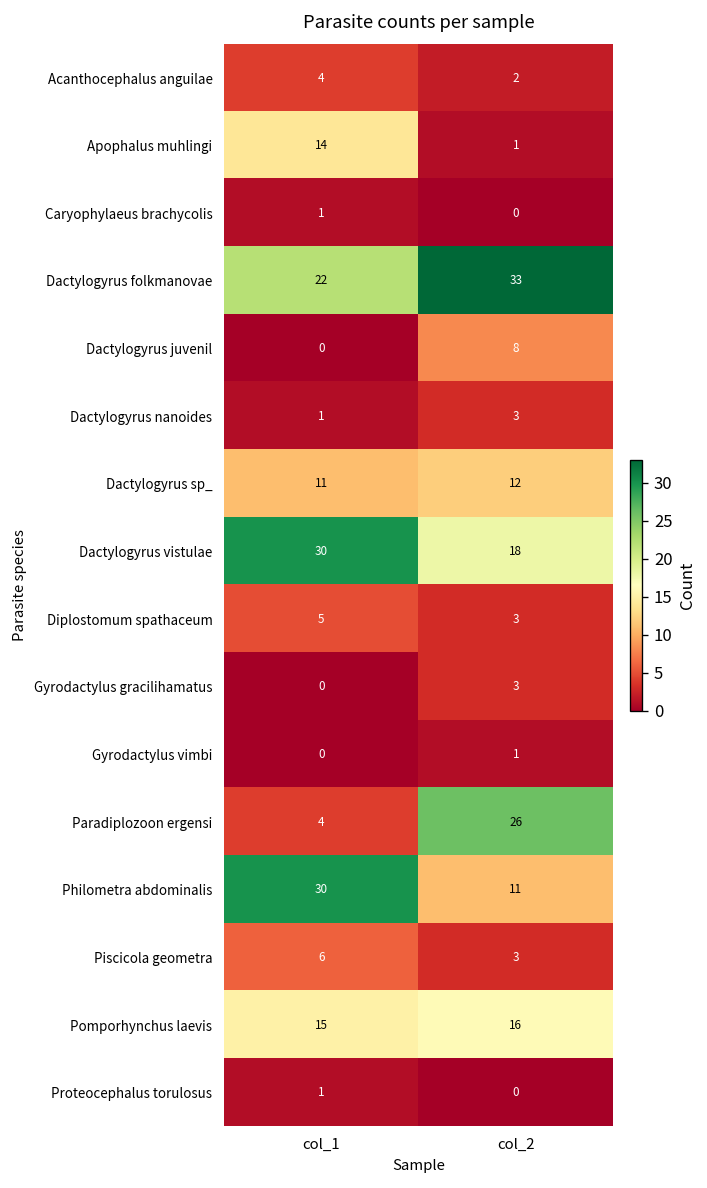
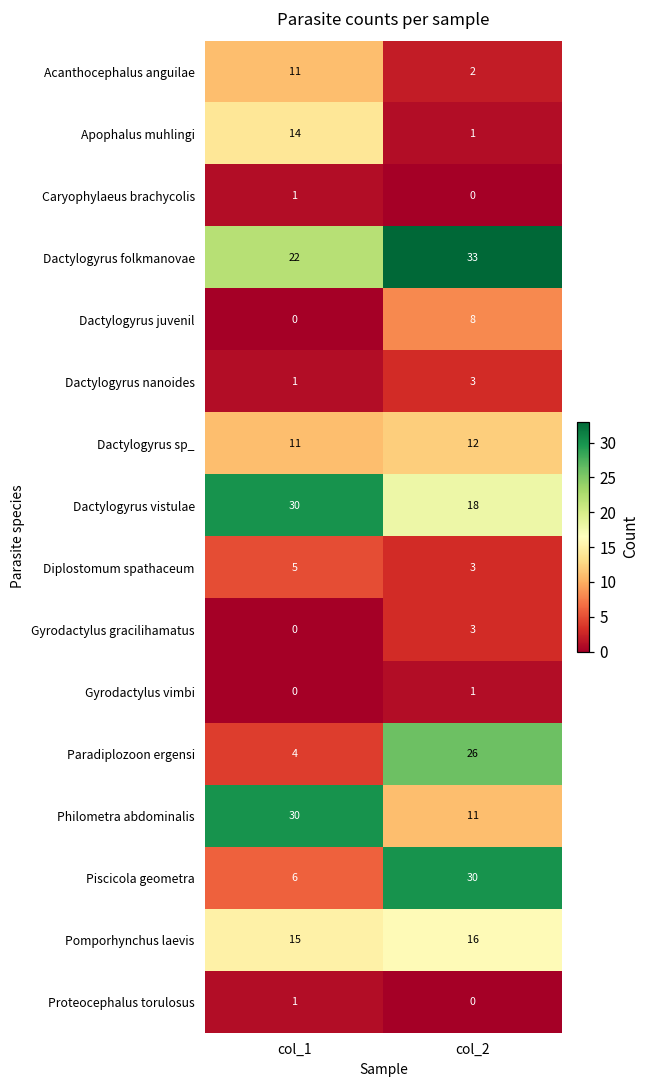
  {
    "Acanthocephalus anguilae": {
-     "col_1": 4,
+     "col_1": 11,
      "col_2": 2
    },
    "Apophalus muhlingi": {
      "col_1": 14,
      "col_2": 1
    },
    "Caryophylaeus brachycolis": {
      "col_1": 1,
      "col_2": 0
    },
    "Dactylogyrus folkmanovae": {
      "col_1": 22,
      "col_2": 33
    },
    "Dactylogyrus juvenil": {
      "col_1": 0,
      "col_2": 8
    },
    "Dactylogyrus nanoides": {
      "col_1": 1,
      "col_2": 3
    },
    "Dactylogyrus sp_": {
      "col_1": 11,
      "col_2": 12
    },
    "Dactylogyrus vistulae": {
      "col_1": 30,
      "col_2": 18
    },
    "Diplostomum spathaceum": {
      "col_1": 5,
      "col_2": 3
    },
    "Gyrodactylus gracilihamatus": {
      "col_1": 0,
      "col_2": 3
    },
    "Gyrodactylus vimbi": {
      "col_1": 0,
      "col_2": 1
    },
    "Paradiplozoon ergensi": {
      "col_1": 4,
      "col_2": 26
    },
    "Philometra abdominalis": {
      "col_1": 30,
      "col_2": 11
    },
    "Piscicola geometra": {
      "col_1": 6,
-     "col_2": 3
+     "col_2": 30
    },
    "Pomporhynchus laevis": {
      "col_1": 15,
      "col_2": 16
    },
    "Proteocephalus torulosus": {
      "col_1": 1,
      "col_2": 0
    }
  }
